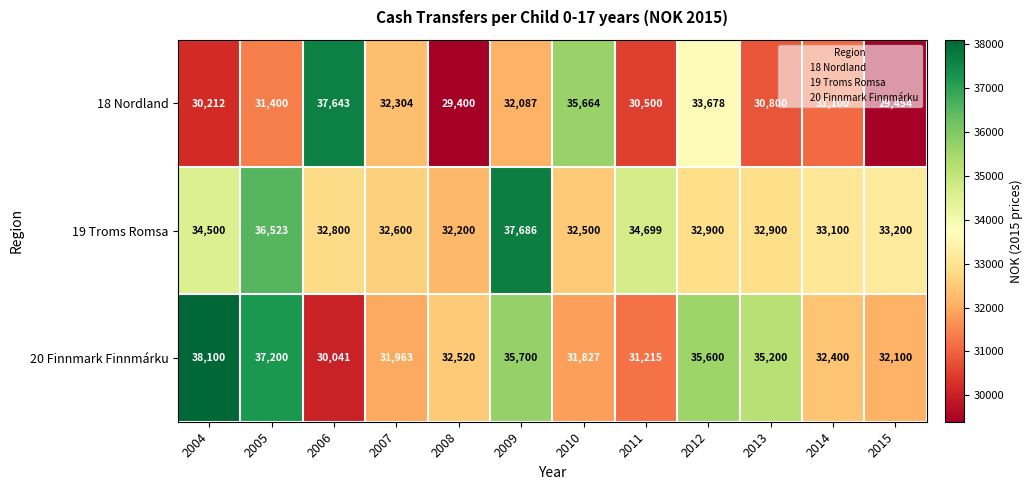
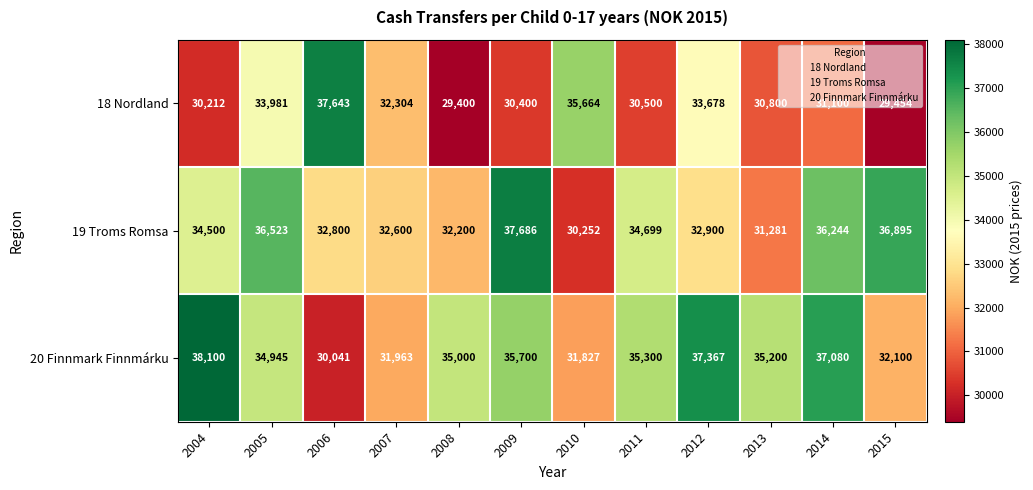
  {
    "18 Nordland": {
      "2004": "30,212",
-     "2005": "31,400",
+     "2005": "33,981",
      "2006": "37,643",
      "2007": "32,304",
      "2008": "29,400",
-     "2009": "32,087",
+     "2009": "30,400",
      "2010": "35,664",
      "2011": "30,500",
      "2012": "33,678"
    },
    "19 Troms Romsa": {
      "2004": "34,500",
      "2005": "36,523",
      "2006": "32,800",
      "2007": "32,600",
      "2008": "32,200",
      "2009": "37,686",
-     "2010": "32,500",
+     "2010": "30,252",
      "2011": "34,699",
      "2012": "32,900",
-     "2013": "32,900",
-     "2014": "33,100",
-     "2015": "33,200"
+     "2013": "31,281",
+     "2014": "36,244",
+     "2015": "36,895"
    },
    "20 Finnmark Finnmárku": {
      "2004": "38,100",
-     "2005": "37,200",
+     "2005": "34,945",
      "2006": "30,041",
      "2007": "31,963",
-     "2008": "32,520",
+     "2008": "35,000",
      "2009": "35,700",
      "2010": "31,827",
-     "2011": "31,215",
-     "2012": "35,600",
+     "2011": "35,300",
+     "2012": "37,367",
      "2013": "35,200",
-     "2014": "32,400",
+     "2014": "37,080",
      "2015": "32,100"
    }
  }
